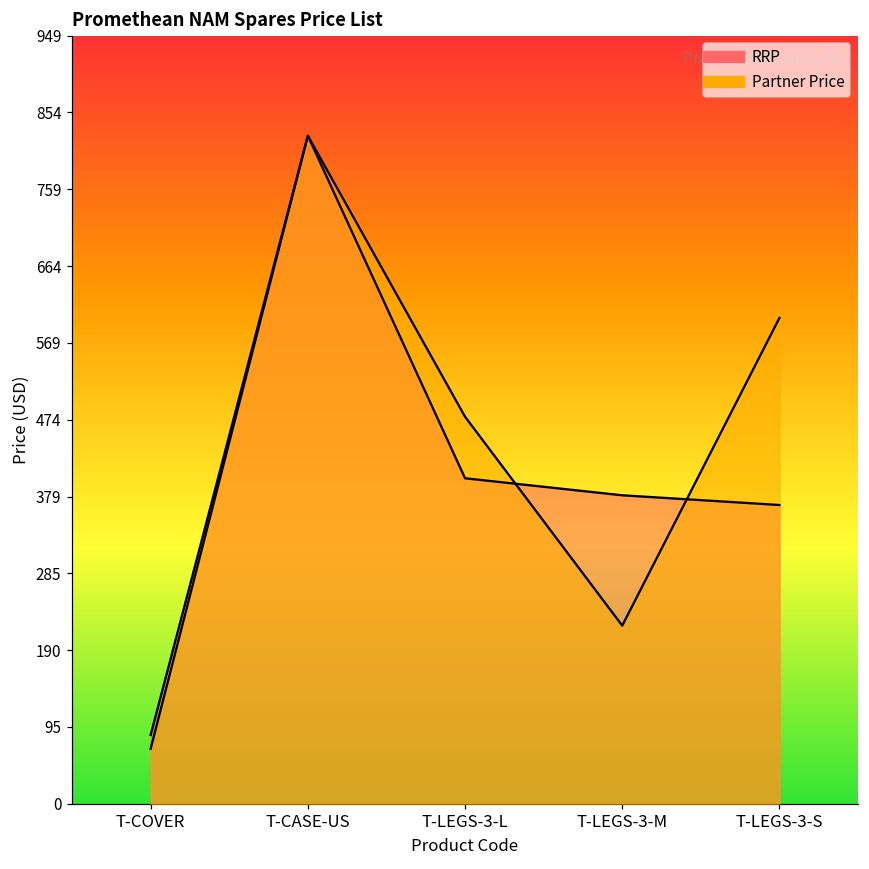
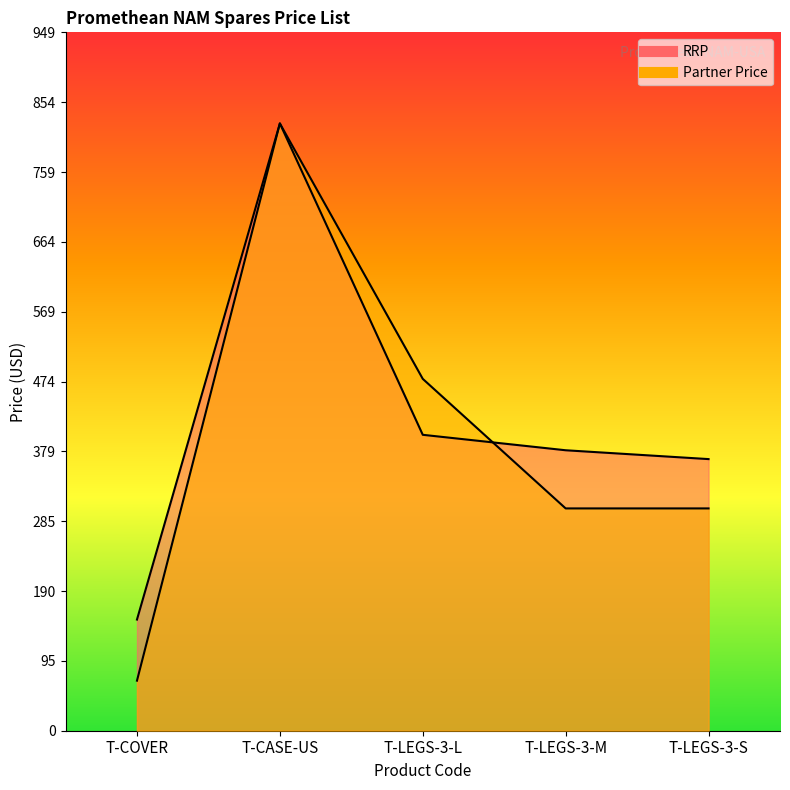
  {
    "RRP": {
-     "T-COVER": 90,
+     "T-COVER": 150,
      "T-LEGS-3-L": 400,
      "T-LEGS-3-M": 380,
      "T-LEGS-3-S": 370
    },
    "Partner Price": {
      "T-COVER": 70,
      "T-LEGS-3-L": 480,
-     "T-LEGS-3-M": 220,
-     "T-LEGS-3-S": 600
+     "T-LEGS-3-M": 300,
+     "T-LEGS-3-S": 300
    }
  }
